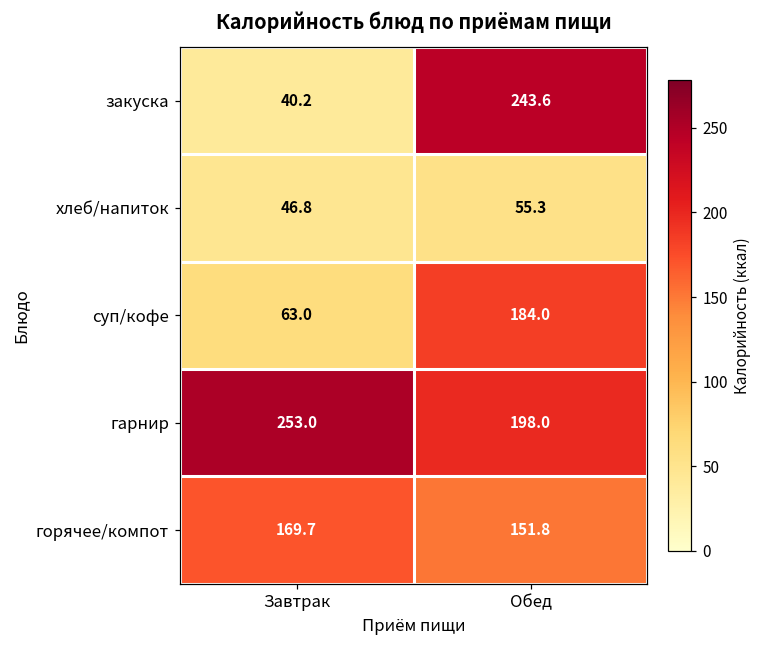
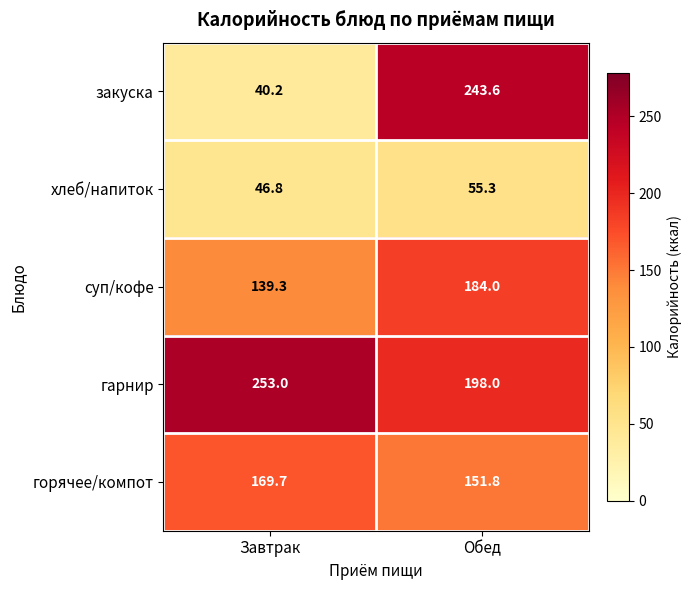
  {
    "закуска": {
      "Завтрак": 40.2,
      "Обед": 243.6
    },
    "хлеб/напиток": {
      "Завтрак": 46.8,
      "Обед": 55.3
    },
    "суп/кофе": {
-     "Завтрак": 63.0,
+     "Завтрак": 139.3,
      "Обед": 184.0
    },
    "гарнир": {
      "Завтрак": 253.0,
      "Обед": 198.0
    },
    "горячее/компот": {
      "Завтрак": 169.7,
      "Обед": 151.8
    }
  }
